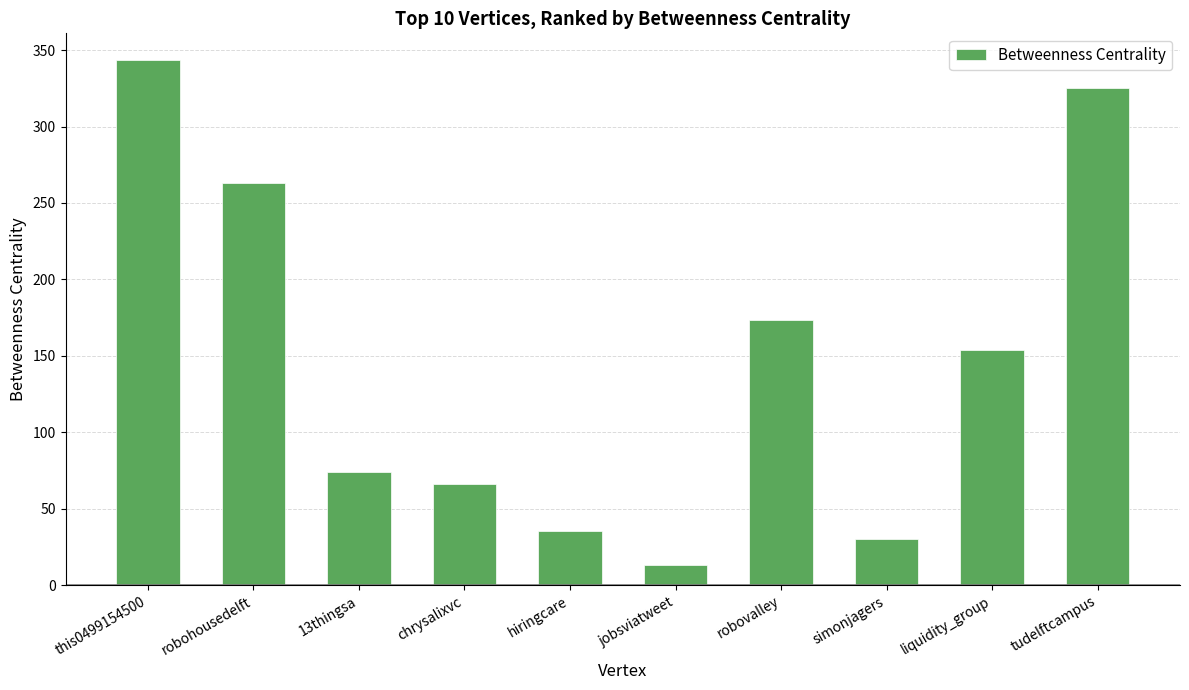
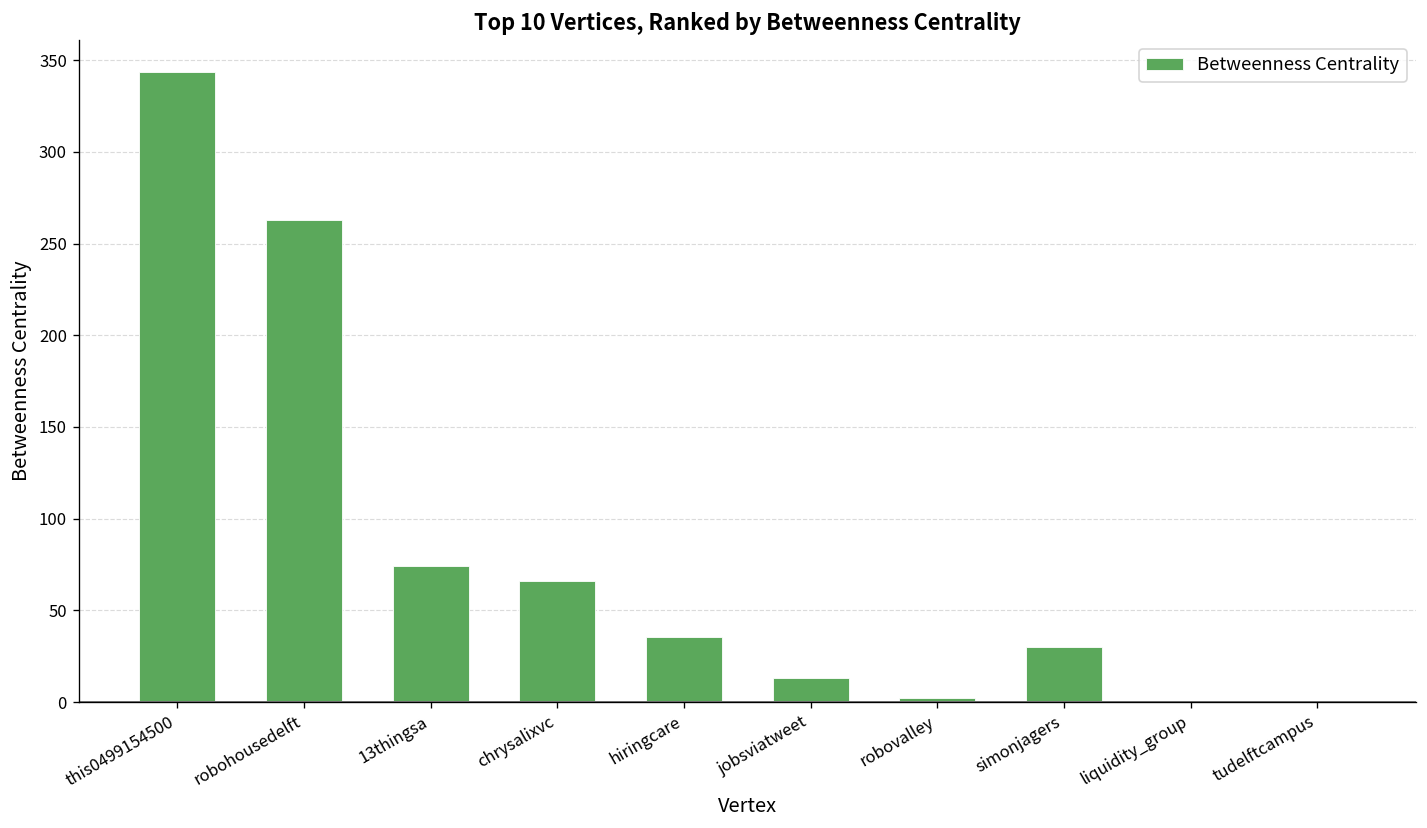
  {
    "this0499154500": 344,
    "robohousedelft": 263,
    "13thingsa": 74,
    "chrysalixvc": 66,
    "hiringcare": 36,
    "jobsviatweet": 13,
-   "robovalley": 173,
+   "robovalley": 2,
    "simonjagers": 30,
-   "liquidity_group": 154,
-   "tudelftcampus": 325
+   "liquidity_group": 0,
+   "tudelftcampus": 0
  }
